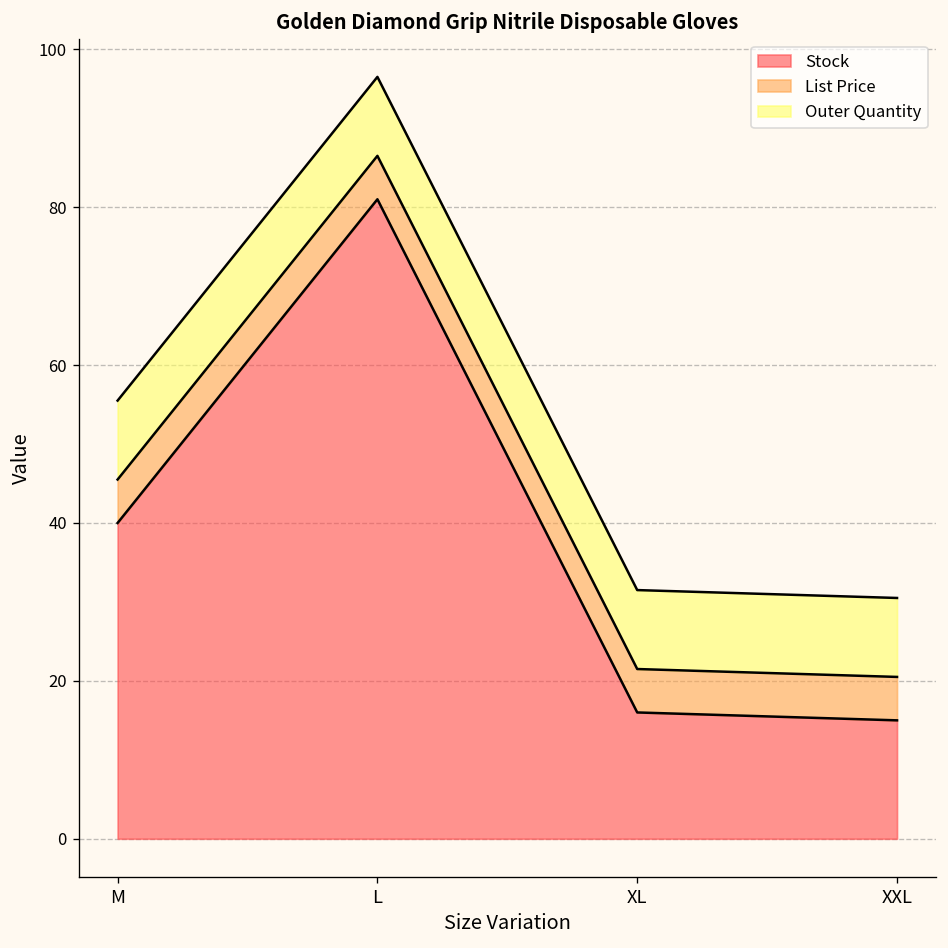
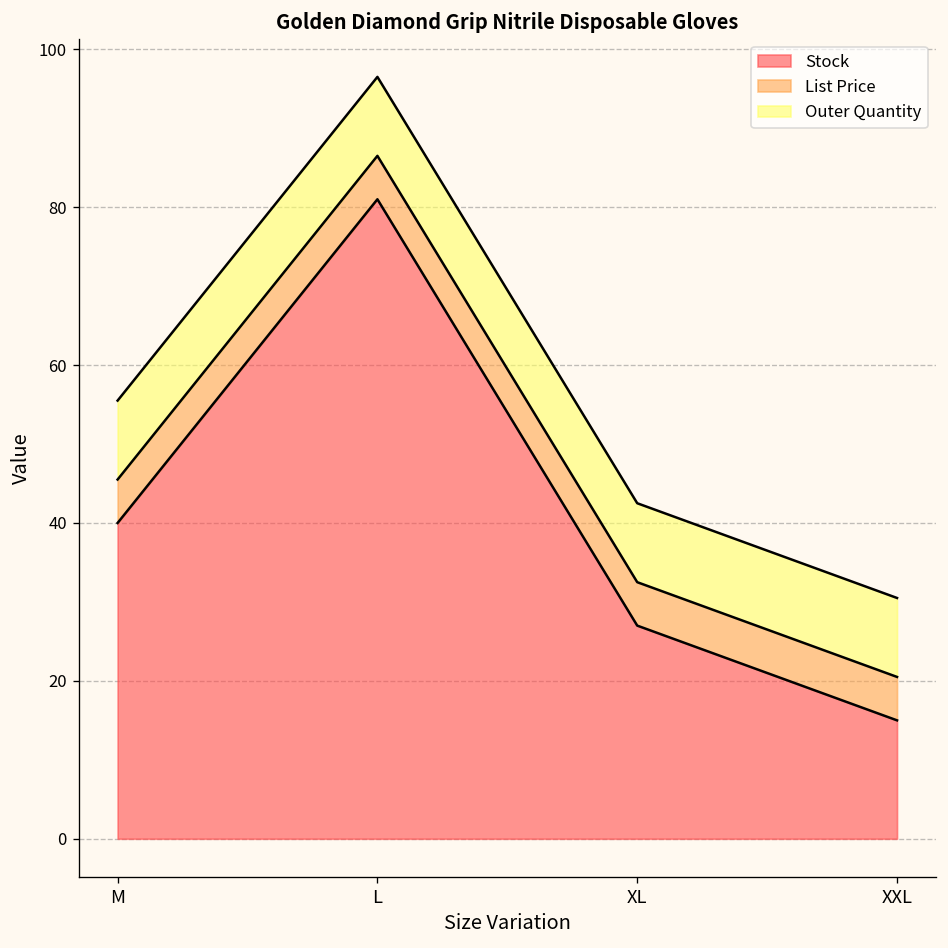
  {
    "Stock": {
      "M": 40,
      "L": 81,
-     "XL": 16,
+     "XL": 27,
      "XXL": 15
    },
    "List Price": {
      "M": 6,
      "L": 6,
      "XL": 6,
      "XXL": 6
    },
    "Outer Quantity": {
      "M": 10,
      "L": 10,
      "XL": 10,
      "XXL": 10
    }
  }
